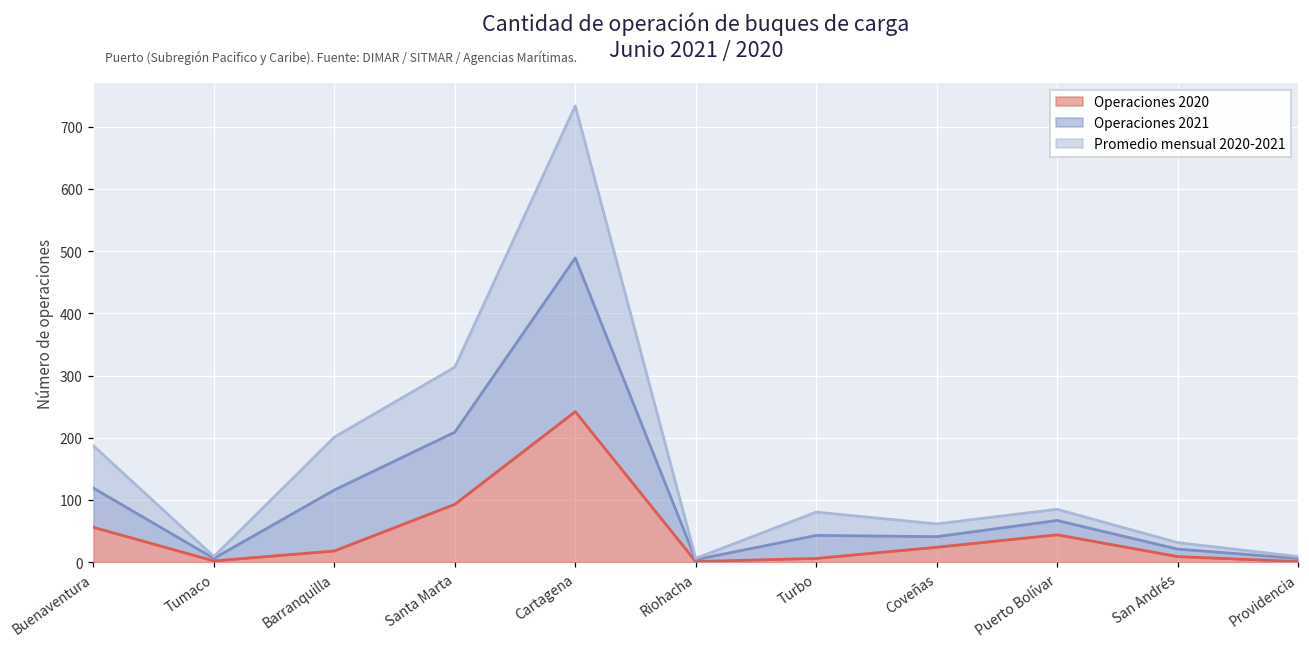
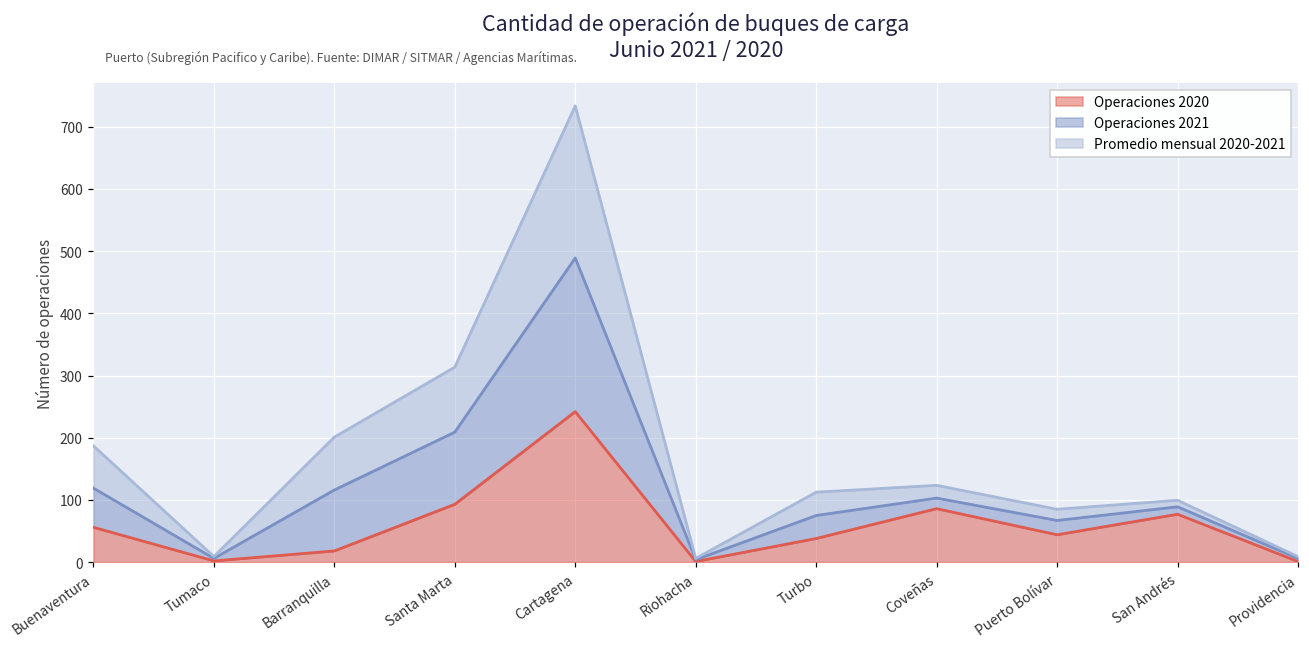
  {
    "Operaciones 2020": {
      "Buenaventura": 60,
      "Barranquilla": 20,
      "Santa Marta": 90,
      "Cartagena": 240,
-     "Turbo": 10,
-     "Coveñas": 20,
+     "Turbo": 40,
+     "Coveñas": 90,
      "Puerto Bolívar": 40,
-     "San Andrés": 10,
+     "San Andrés": 80,
      "Providencia": 0
    }
  }
